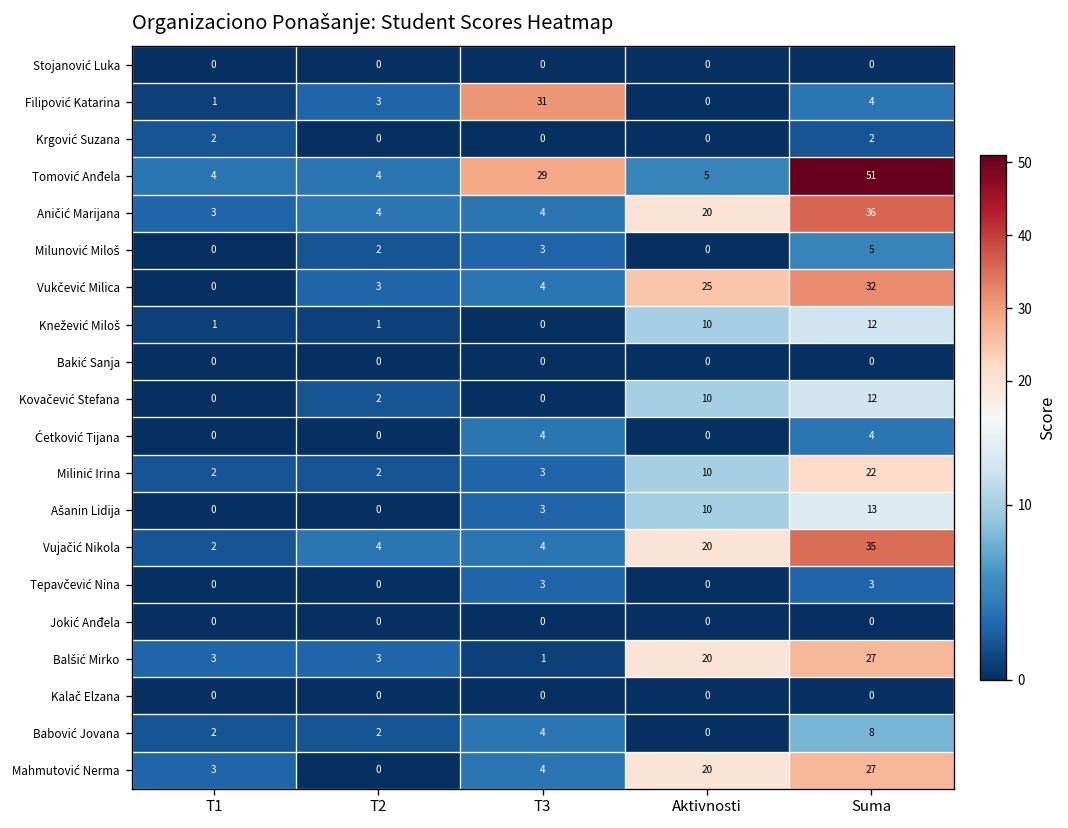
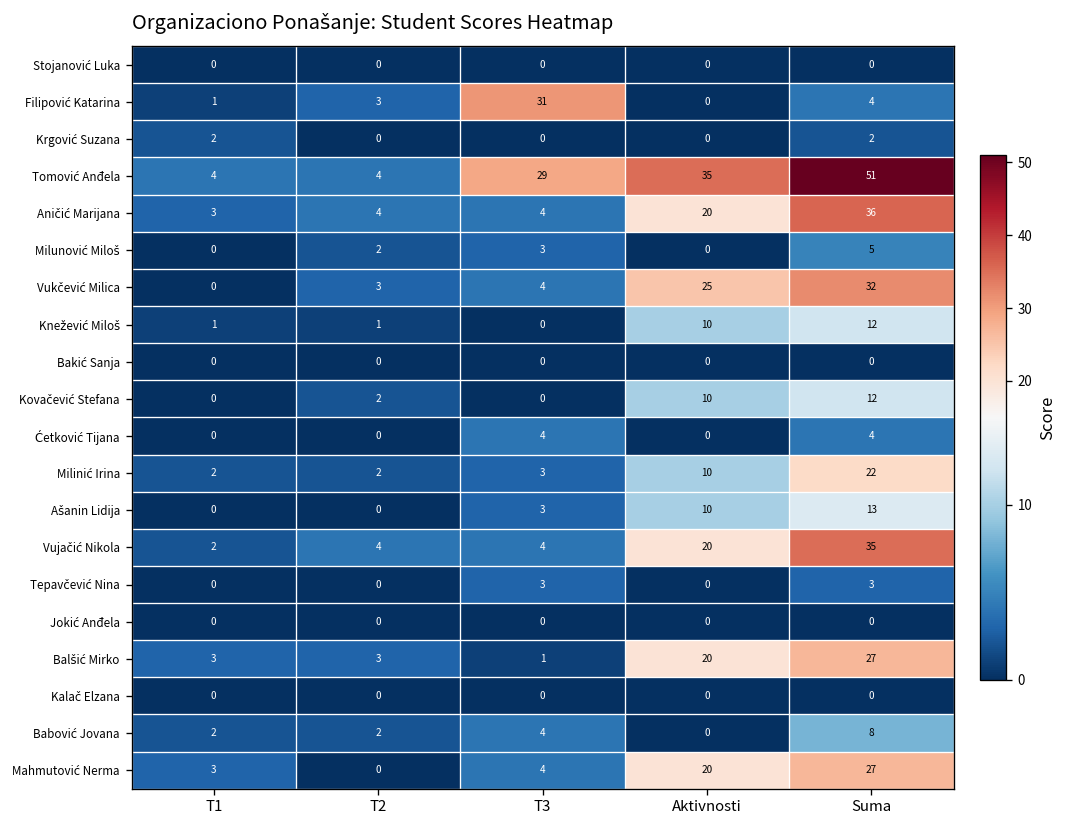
  {
    "Stojanović Luka": {
      "T1": 0,
      "T2": 0,
      "T3": 0,
      "Aktivnosti": 0,
      "Suma": 0
    },
    "Filipović Katarina": {
      "T1": 1,
      "T2": 3,
      "T3": 31,
      "Aktivnosti": 0,
      "Suma": 4
    },
    "Krgović Suzana": {
      "T1": 2,
      "T2": 0,
      "T3": 0,
      "Aktivnosti": 0,
      "Suma": 2
    },
    "Tomović Anđela": {
      "T1": 4,
      "T2": 4,
      "T3": 29,
-     "Aktivnosti": 5,
+     "Aktivnosti": 35,
      "Suma": 51
    },
    "Aničić Marijana": {
      "T1": 3,
      "T2": 4,
      "T3": 4,
      "Aktivnosti": 20,
      "Suma": 36
    },
    "Milunović Miloš": {
      "T1": 0,
      "T2": 2,
      "T3": 3,
      "Aktivnosti": 0,
      "Suma": 5
    },
    "Vukčević Milica": {
      "T1": 0,
      "T2": 3,
      "T3": 4,
      "Aktivnosti": 25,
      "Suma": 32
    },
    "Knežević Miloš": {
      "T1": 1,
      "T2": 1,
      "T3": 0,
      "Aktivnosti": 10,
      "Suma": 12
    },
    "Bakić Sanja": {
      "T1": 0,
      "T2": 0,
      "T3": 0,
      "Aktivnosti": 0,
      "Suma": 0
    },
    "Kovačević Stefana": {
      "T1": 0,
      "T2": 2,
      "T3": 0,
      "Aktivnosti": 10,
      "Suma": 12
    },
    "Ćetković Tijana": {
      "T1": 0,
      "T2": 0,
      "T3": 4,
      "Aktivnosti": 0,
      "Suma": 4
    },
    "Milinić Irina": {
      "T1": 2,
      "T2": 2,
      "T3": 3,
      "Aktivnosti": 10,
      "Suma": 22
    },
    "Ašanin Lidija": {
      "T1": 0,
      "T2": 0,
      "T3": 3,
      "Aktivnosti": 10,
      "Suma": 13
    },
    "Vujačić Nikola": {
      "T1": 2,
      "T2": 4,
      "T3": 4,
      "Aktivnosti": 20,
      "Suma": 35
    },
    "Tepavčević Nina": {
      "T1": 0,
      "T2": 0,
      "T3": 3,
      "Aktivnosti": 0,
      "Suma": 3
    },
    "Jokić Anđela": {
      "T1": 0,
      "T2": 0,
      "T3": 0,
      "Aktivnosti": 0,
      "Suma": 0
    },
    "Balšić Mirko": {
      "T1": 3,
      "T2": 3,
      "T3": 1,
      "Aktivnosti": 20,
      "Suma": 27
    },
    "Kalač Elzana": {
      "T1": 0,
      "T2": 0,
      "T3": 0,
      "Aktivnosti": 0,
      "Suma": 0
    },
    "Babović Jovana": {
      "T1": 2,
      "T2": 2,
      "T3": 4,
      "Aktivnosti": 0,
      "Suma": 8
    },
    "Mahmutović Nerma": {
      "T1": 3,
      "T2": 0,
      "T3": 4,
      "Aktivnosti": 20,
      "Suma": 27
    }
  }
